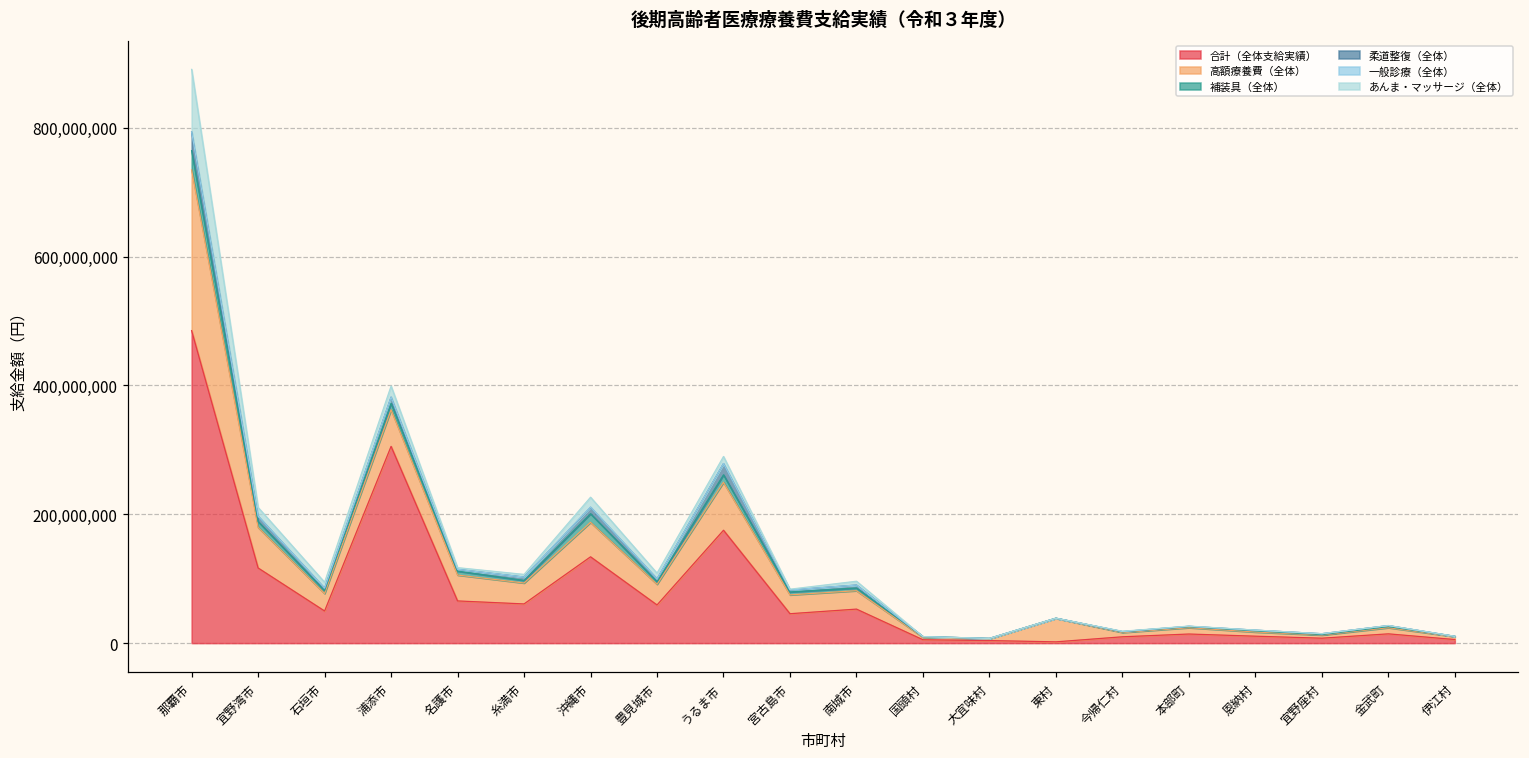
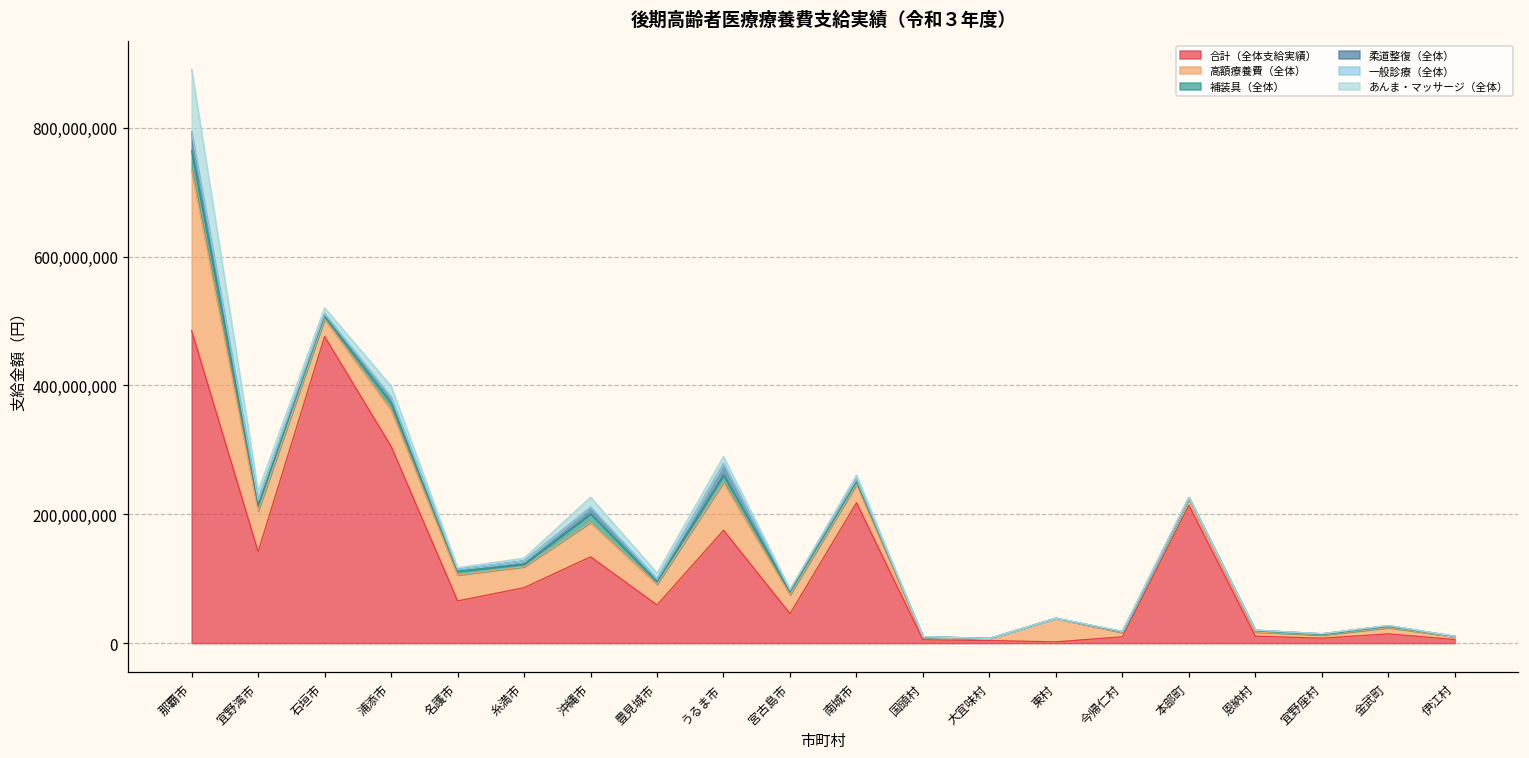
  {
    "合計（全体支給実績）": {
      "那覇市": "490,000,000",
-     "宜野湾市": "120,000,000",
-     "石垣市": "50,000,000",
+     "宜野湾市": "140,000,000",
+     "石垣市": "480,000,000",
      "浦添市": "310,000,000",
      "名護市": "70,000,000",
-     "糸満市": "60,000,000",
+     "糸満市": "90,000,000",
      "沖縄市": "130,000,000",
      "豊見城市": "60,000,000",
      "うるま市": "180,000,000",
      "宮古島市": "50,000,000",
-     "南城市": "50,000,000",
+     "南城市": "220,000,000",
      "東村": "0",
      "今帰仁村": "10,000,000",
-     "本部町": "10,000,000",
+     "本部町": "210,000,000",
      "恩納村": "10,000,000",
      "宜野座村": "10,000,000",
      "金武町": "10,000,000",
      "伊江村": "10,000,000"
    },
    "高額療養費（全体）": {
      "那覇市": "250,000,000",
      "宜野湾市": "60,000,000",
      "浦添市": "60,000,000",
      "名護市": "40,000,000",
      "沖縄市": "50,000,000",
      "うるま市": "70,000,000",
      "宮古島市": "30,000,000"
    }
  }
